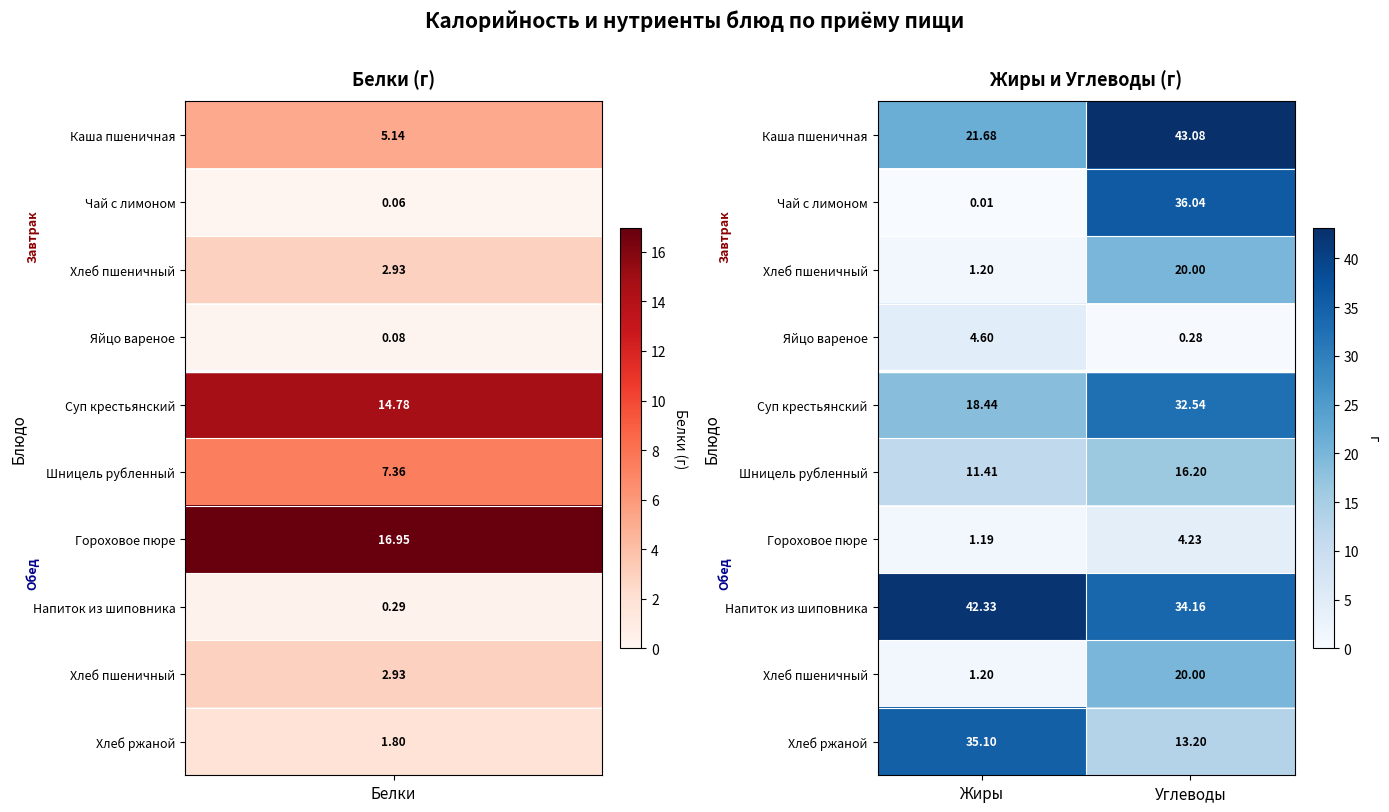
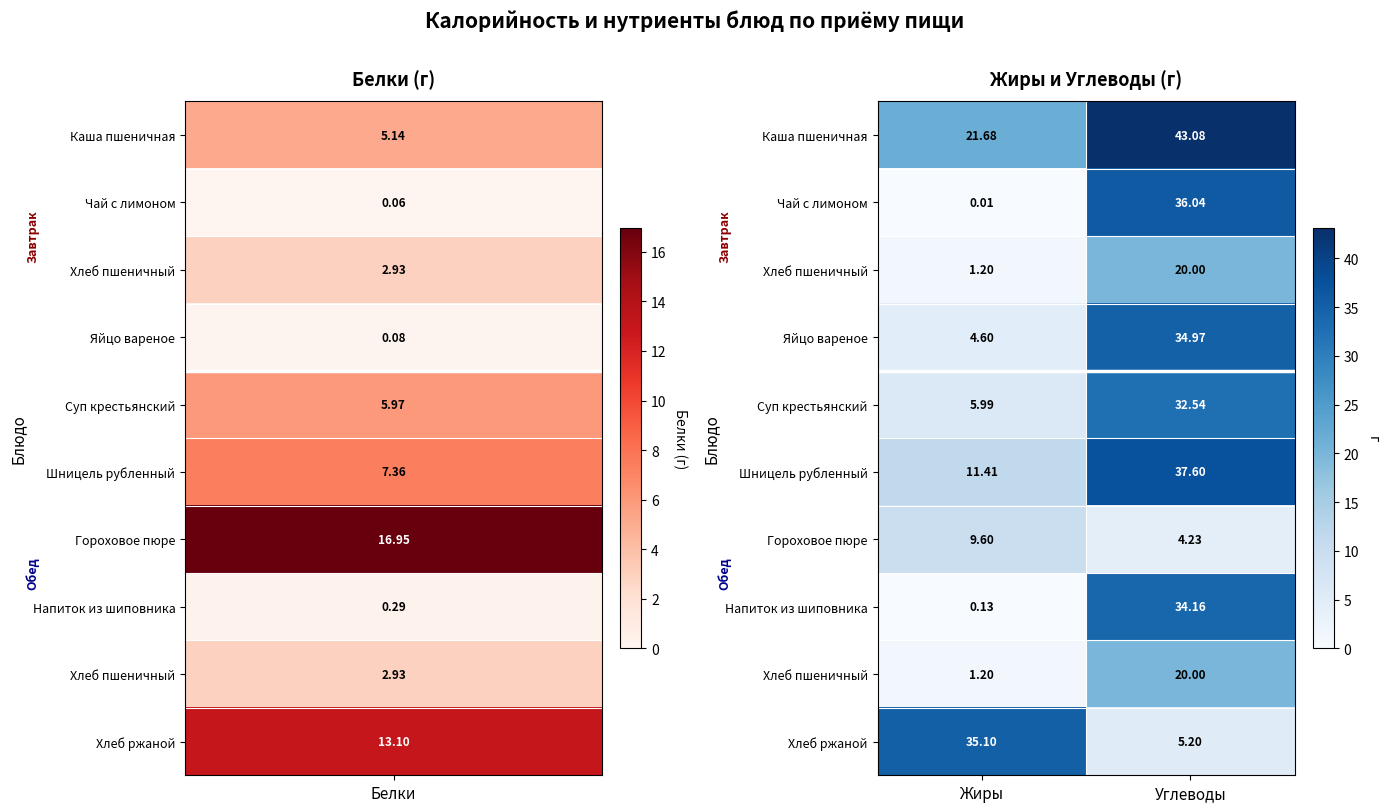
  {
    "Белки (г)": {
      "Каша пшеничная": {
        "Белки": 5.14
      },
      "Чай с лимоном": {
        "Белки": 0.06
      },
      "Яйцо вареное": {
        "Белки": 0.08
      },
      "Суп крестьянский": {
-       "Белки": 14.78
+       "Белки": 5.97
      },
      "Шницель рубленный": {
        "Белки": 7.36
      },
      "Гороховое пюре": {
        "Белки": 16.95
      },
      "Напиток из шиповника": {
        "Белки": 0.29
      },
      "Хлеб ржаной": {
-       "Белки": 1.80
+       "Белки": 13.10
      }
    },
    "Жиры и Углеводы (г)": {
      "Каша пшеничная": {
        "Жиры": 21.68,
        "Углеводы": 43.08
      },
      "Чай с лимоном": {
        "Жиры": 0.01,
        "Углеводы": 36.04
      },
      "Яйцо вареное": {
        "Жиры": 4.60,
-       "Углеводы": 0.28
+       "Углеводы": 34.97
      },
      "Суп крестьянский": {
-       "Жиры": 18.44,
+       "Жиры": 5.99,
        "Углеводы": 32.54
      },
      "Шницель рубленный": {
        "Жиры": 11.41,
-       "Углеводы": 16.20
+       "Углеводы": 37.60
      },
      "Гороховое пюре": {
-       "Жиры": 1.19,
+       "Жиры": 9.60,
        "Углеводы": 4.23
      },
      "Напиток из шиповника": {
-       "Жиры": 42.33,
+       "Жиры": 0.13,
        "Углеводы": 34.16
      },
      "Хлеб ржаной": {
        "Жиры": 35.10,
-       "Углеводы": 13.20
+       "Углеводы": 5.20
      }
    }
  }
